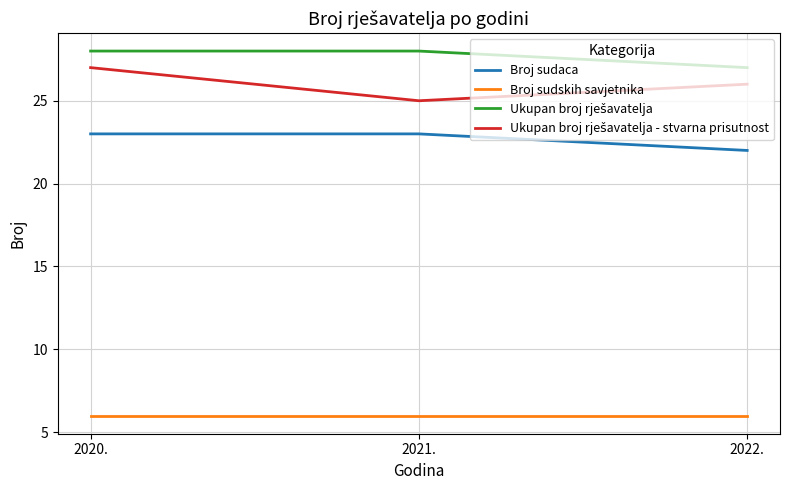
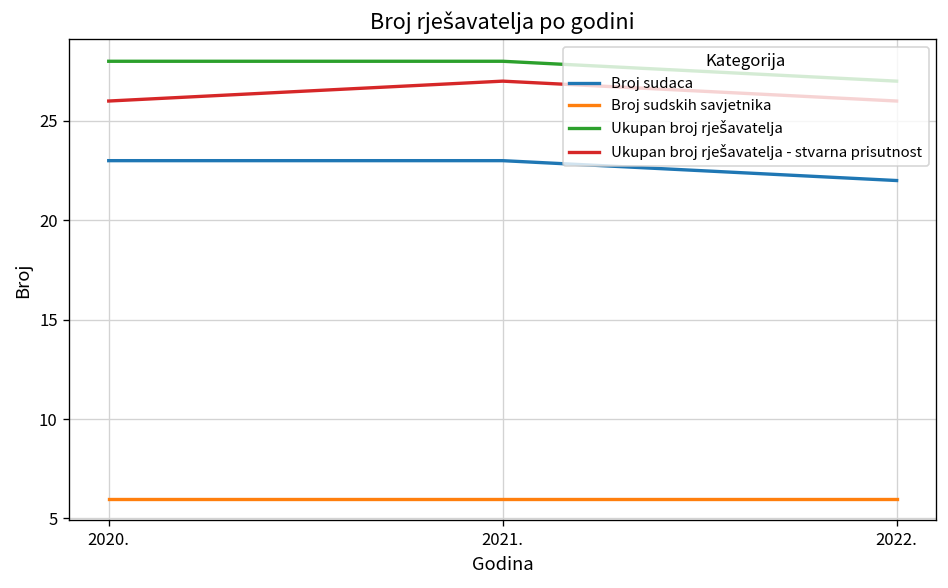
  {
    "Broj sudaca": {
      "2020.": 23,
      "2021.": 23,
      "2022.": 22
    },
    "Broj sudskih savjetnika": {
      "2020.": 6,
      "2021.": 6,
      "2022.": 6
    },
    "Ukupan broj rješavatelja": {
      "2020.": 28,
      "2021.": 28
    },
    "Ukupan broj rješavatelja - stvarna prisutnost": {
-     "2020.": 27,
-     "2021.": 25
+     "2020.": 26,
+     "2021.": 27
    }
  }
